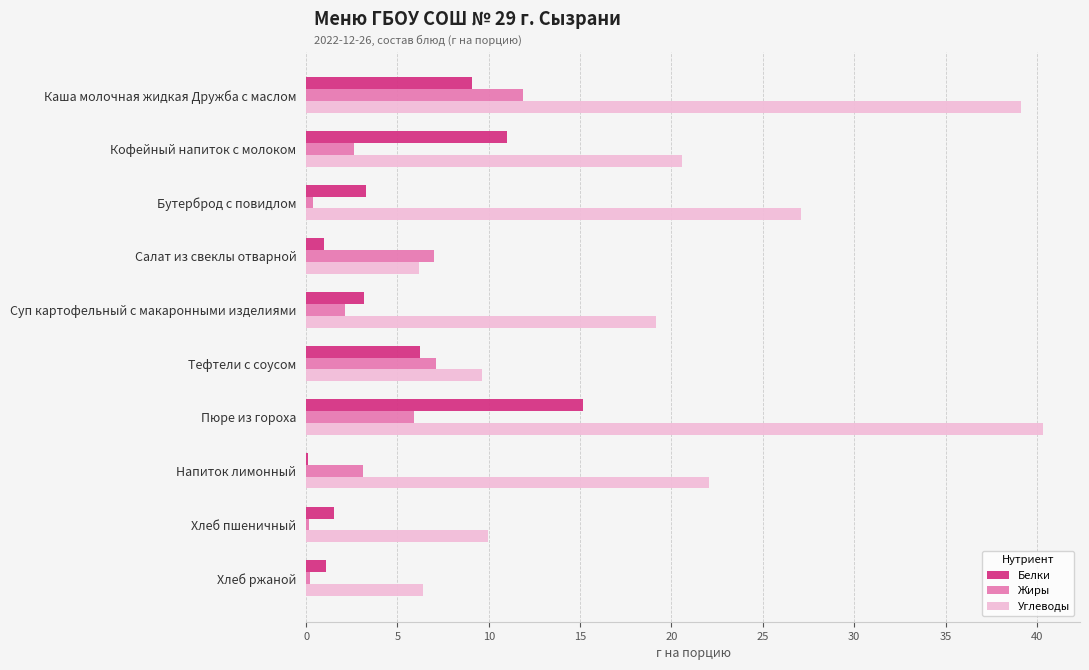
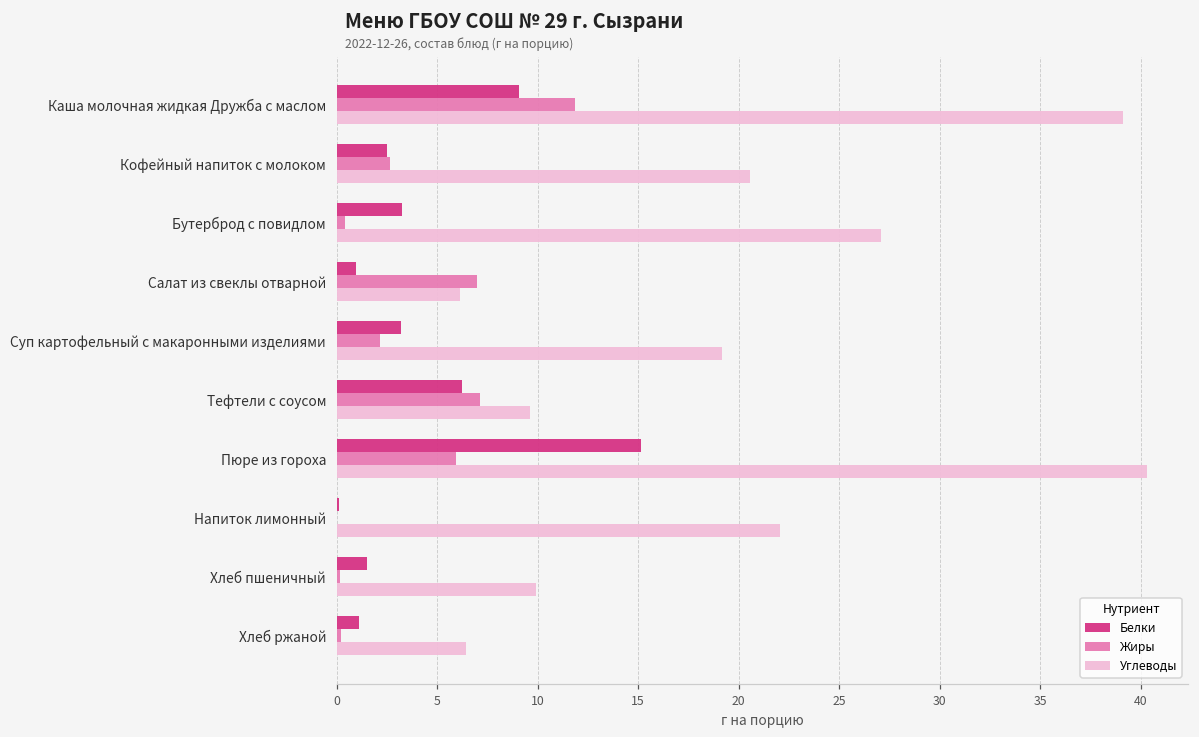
  {
    "Белки": {
      "Каша молочная жидкая Дружба с маслом": 9.1,
-     "Кофейный напиток с молоком": 11.0,
+     "Кофейный напиток с молоком": 2.5,
      "Бутерброд с повидлом": 3.3,
      "Салат из свеклы отварной": 1.0,
      "Суп картофельный с макаронными изделиями": 3.2,
      "Тефтели с соусом": 6.2,
      "Пюре из гороха": 15.1,
      "Хлеб пшеничный": 1.5,
      "Хлеб ржаной": 1.1
    },
    "Жиры": {
      "Каша молочная жидкая Дружба с маслом": 11.9,
      "Кофейный напиток с молоком": 2.6,
      "Бутерброд с повидлом": 0.4,
      "Салат из свеклы отварной": 7.0,
      "Суп картофельный с макаронными изделиями": 2.1,
      "Тефтели с соусом": 7.1,
      "Пюре из гороха": 5.9,
-     "Напиток лимонный": 3.1,
+     "Напиток лимонный": 0.0,
      "Хлеб пшеничный": 0.2,
      "Хлеб ржаной": 0.2
    },
    "Углеводы": {
      "Каша молочная жидкая Дружба с маслом": 39.1,
      "Кофейный напиток с молоком": 20.6,
      "Бутерброд с повидлом": 27.1,
      "Салат из свеклы отварной": 6.2,
      "Суп картофельный с макаронными изделиями": 19.2,
      "Тефтели с соусом": 9.6,
      "Пюре из гороха": 40.3,
      "Напиток лимонный": 22.1,
      "Хлеб пшеничный": 9.9,
      "Хлеб ржаной": 6.4
    }
  }
